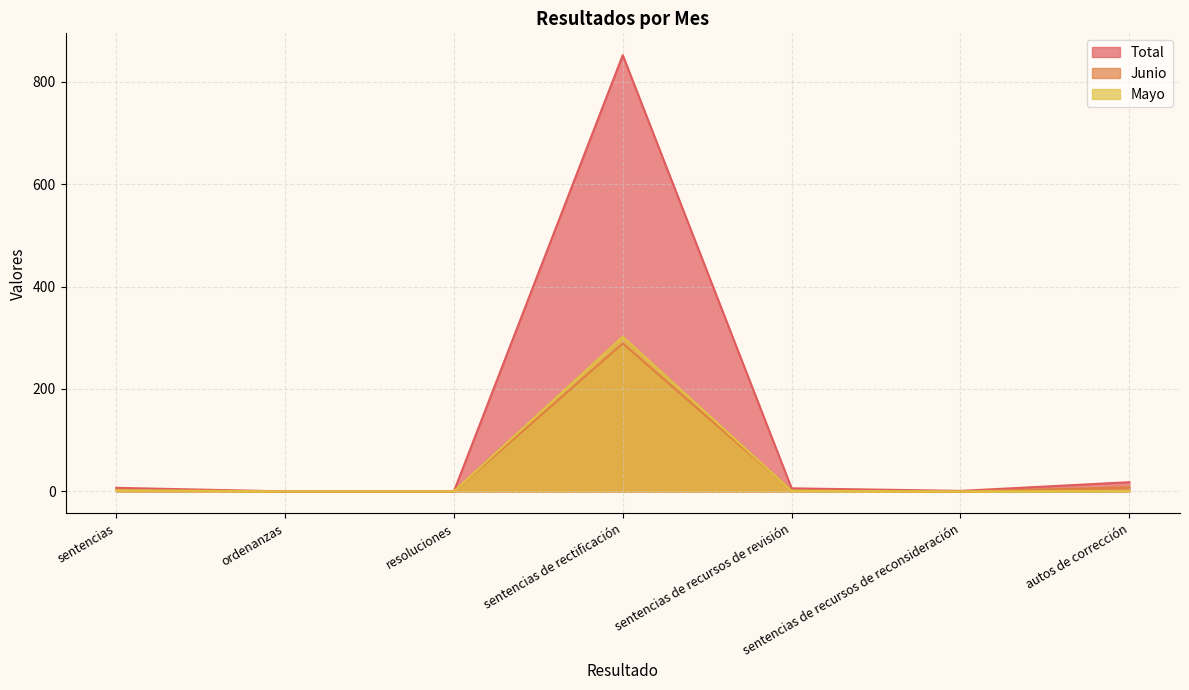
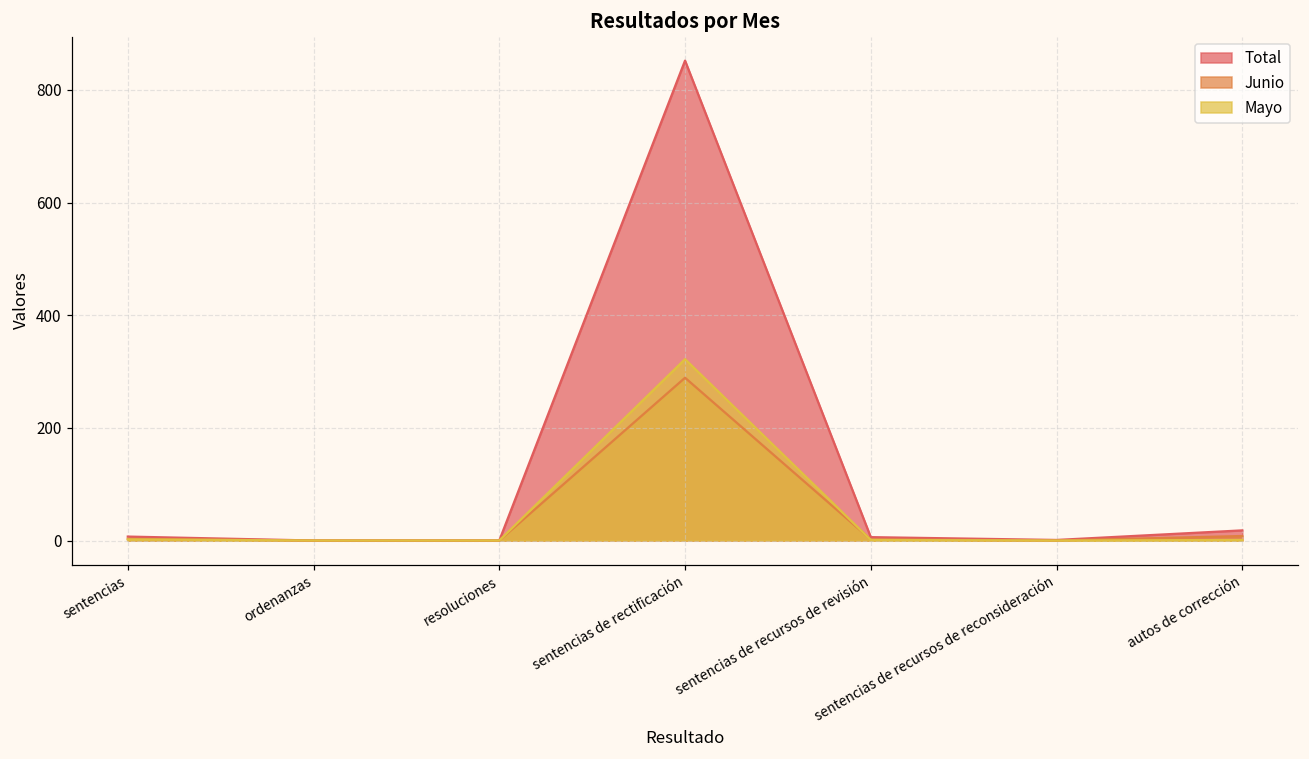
  {
    "Mayo": {
-     "sentencias de rectificación": 300,
+     "sentencias de rectificación": 320,
      "autos de corrección": 0
    }
  }
